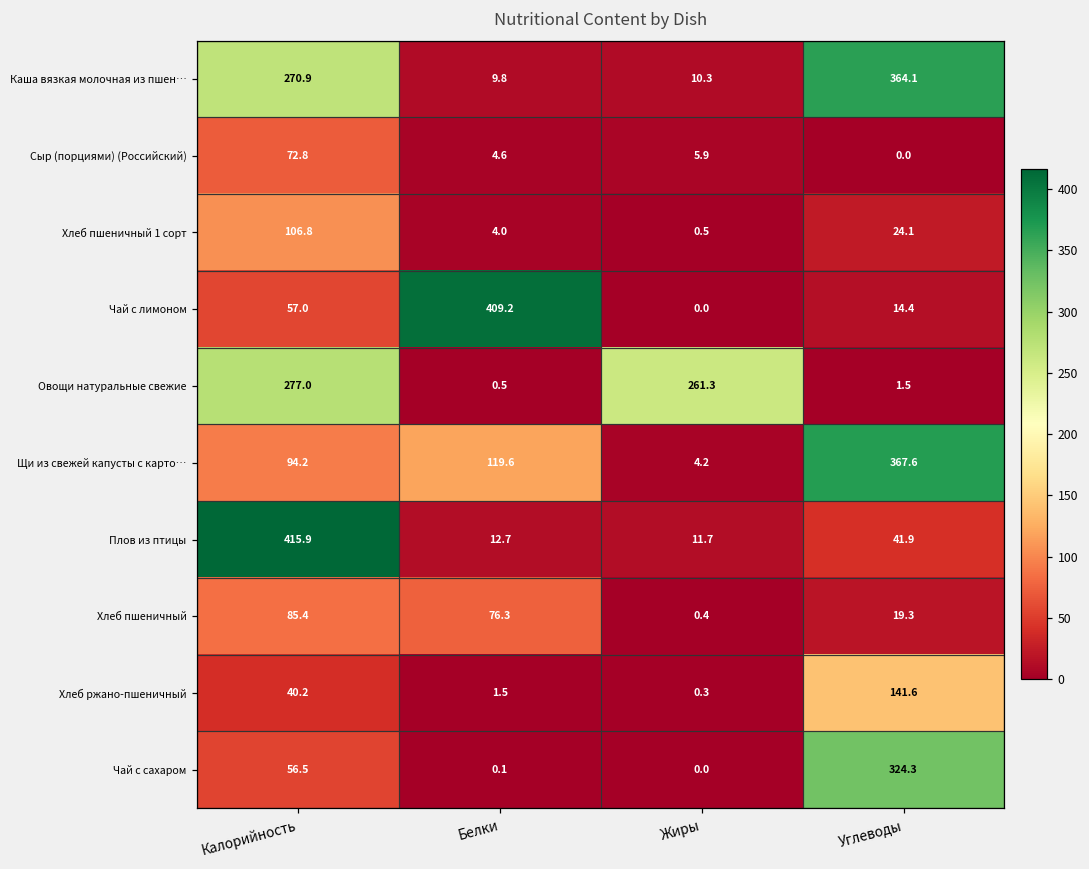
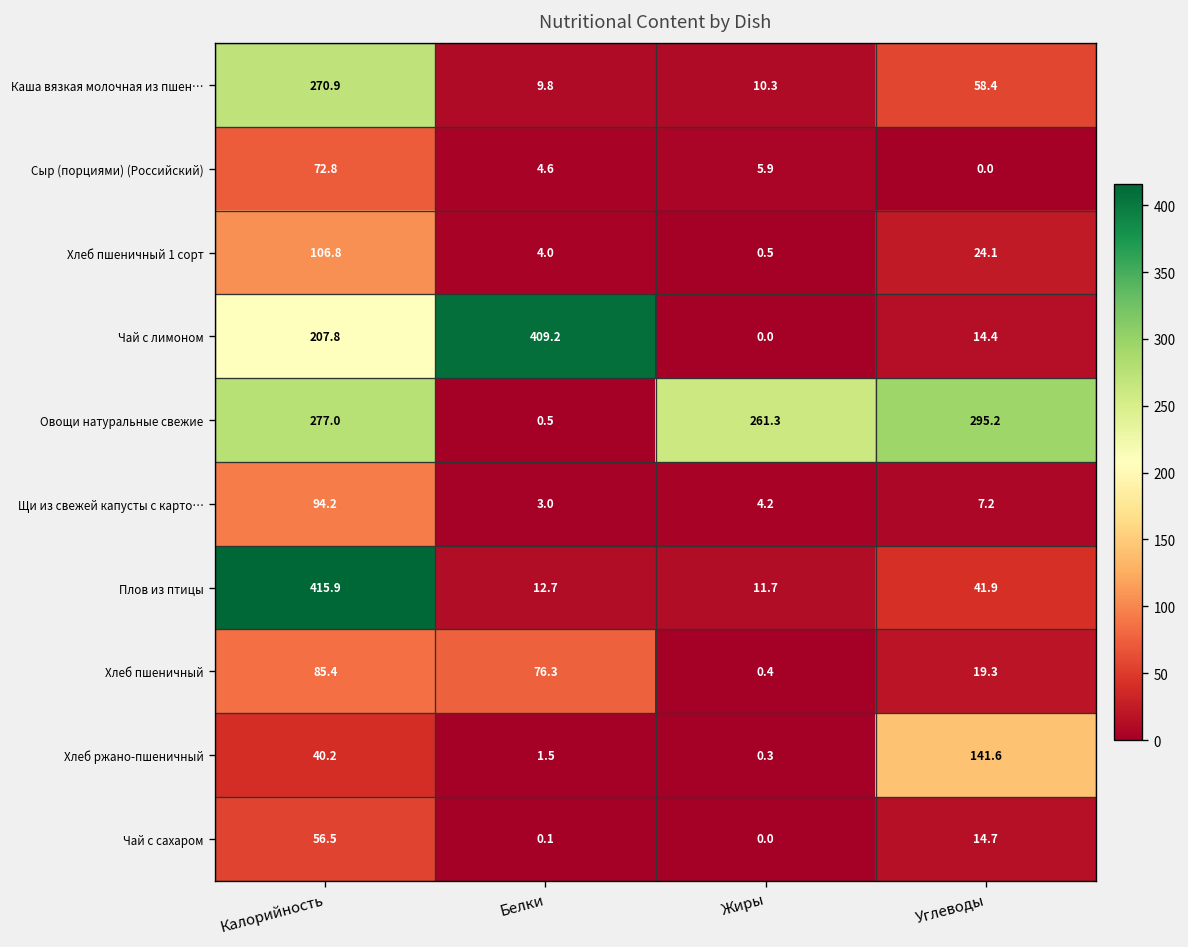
  {
    "Каша вязкая молочная из пшен…": {
      "Калорийность": 270.9,
      "Белки": 9.8,
      "Жиры": 10.3,
-     "Углеводы": 364.1
+     "Углеводы": 58.4
    },
    "Сыр (порциями) (Российский)": {
      "Калорийность": 72.8,
      "Белки": 4.6,
      "Жиры": 5.9,
      "Углеводы": 0.0
    },
    "Хлеб пшеничный 1 сорт": {
      "Калорийность": 106.8,
      "Белки": 4.0,
      "Жиры": 0.5,
      "Углеводы": 24.1
    },
    "Чай с лимоном": {
-     "Калорийность": 57.0,
+     "Калорийность": 207.8,
      "Белки": 409.2,
      "Жиры": 0.0,
      "Углеводы": 14.4
    },
    "Овощи натуральные свежие": {
      "Калорийность": 277.0,
      "Белки": 0.5,
      "Жиры": 261.3,
-     "Углеводы": 1.5
+     "Углеводы": 295.2
    },
    "Щи из свежей капусты с карто…": {
      "Калорийность": 94.2,
-     "Белки": 119.6,
+     "Белки": 3.0,
      "Жиры": 4.2,
-     "Углеводы": 367.6
+     "Углеводы": 7.2
    },
    "Плов из птицы": {
      "Калорийность": 415.9,
      "Белки": 12.7,
      "Жиры": 11.7,
      "Углеводы": 41.9
    },
    "Хлеб пшеничный": {
      "Калорийность": 85.4,
      "Белки": 76.3,
      "Жиры": 0.4,
      "Углеводы": 19.3
    },
    "Хлеб ржано-пшеничный": {
      "Калорийность": 40.2,
      "Белки": 1.5,
      "Жиры": 0.3,
      "Углеводы": 141.6
    },
    "Чай с сахаром": {
      "Калорийность": 56.5,
      "Белки": 0.1,
      "Жиры": 0.0,
-     "Углеводы": 324.3
+     "Углеводы": 14.7
    }
  }
